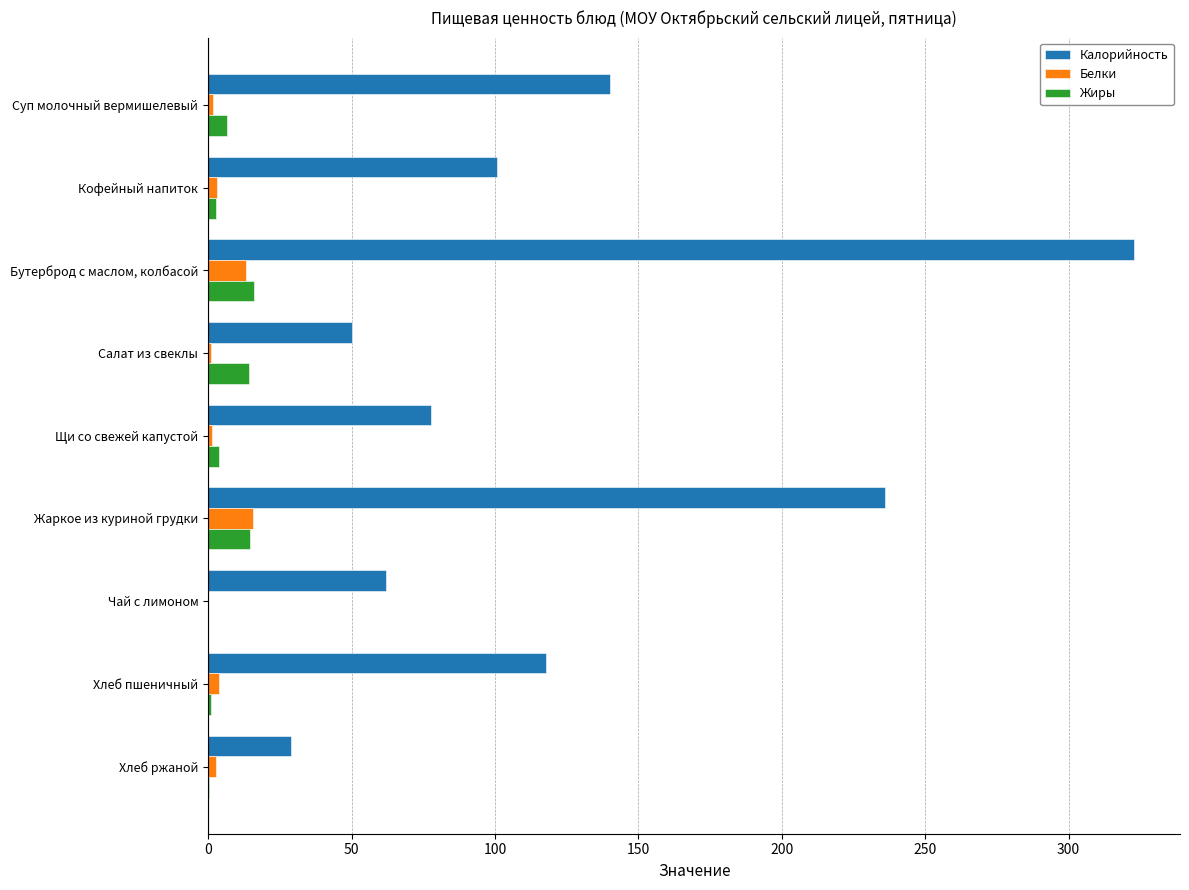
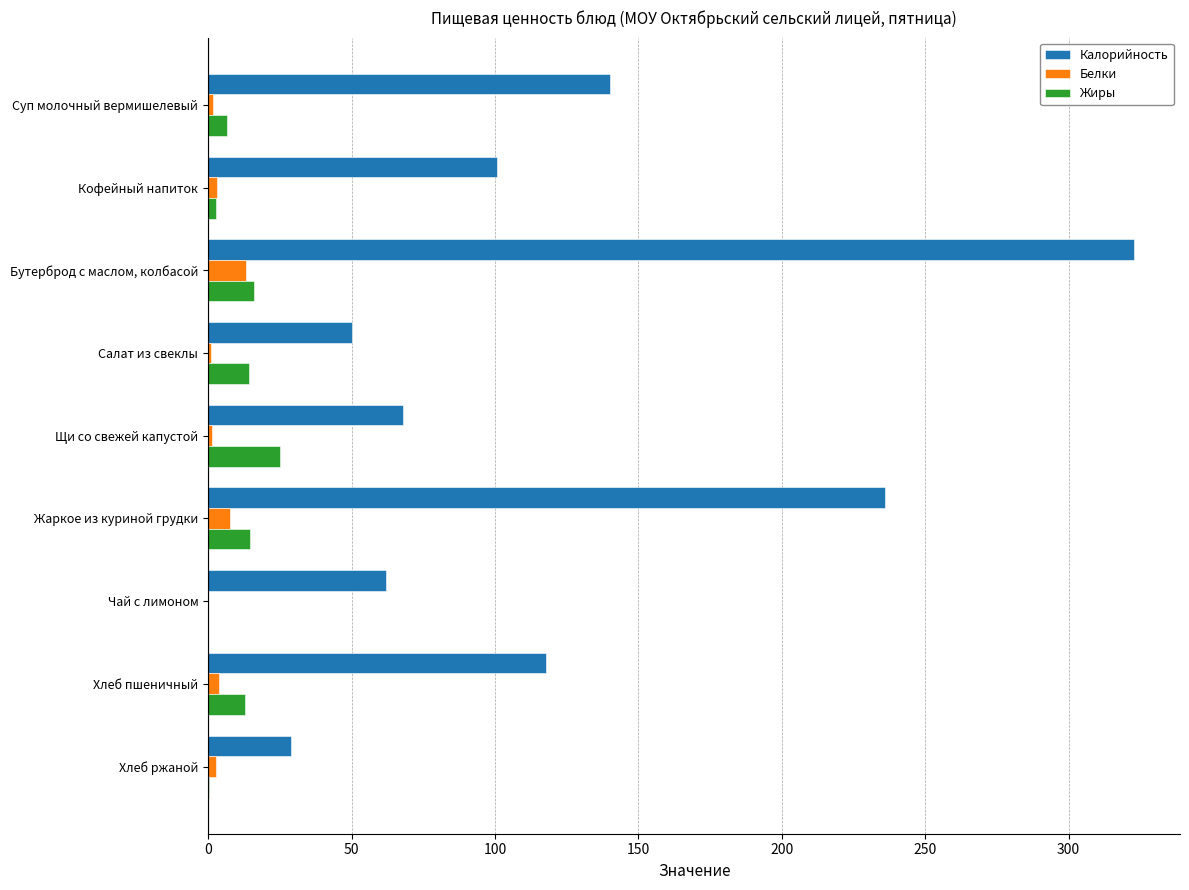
  {
    "Калорийность": {
      "Суп молочный вермишелевый": 140,
      "Кофейный напиток": 101,
      "Бутерброд с маслом, колбасой": 323,
      "Салат из свеклы": 50,
-     "Щи со свежей капустой": 78,
+     "Щи со свежей капустой": 68,
      "Жаркое из куриной грудки": 236,
      "Чай с лимоном": 62,
      "Хлеб пшеничный": 118,
      "Хлеб ржаной": 29
    },
    "Белки": {
      "Суп молочный вермишелевый": 2,
      "Кофейный напиток": 3,
      "Бутерброд с маслом, колбасой": 13,
      "Щи со свежей капустой": 1,
-     "Жаркое из куриной грудки": 16,
+     "Жаркое из куриной грудки": 8,
      "Хлеб пшеничный": 4,
      "Хлеб ржаной": 3
    },
    "Жиры": {
      "Суп молочный вермишелевый": 7,
      "Кофейный напиток": 3,
      "Бутерброд с маслом, колбасой": 16,
      "Салат из свеклы": 14,
-     "Щи со свежей капустой": 4,
+     "Щи со свежей капустой": 25,
      "Жаркое из куриной грудки": 15,
-     "Хлеб пшеничный": 1
+     "Хлеб пшеничный": 13
    }
  }
